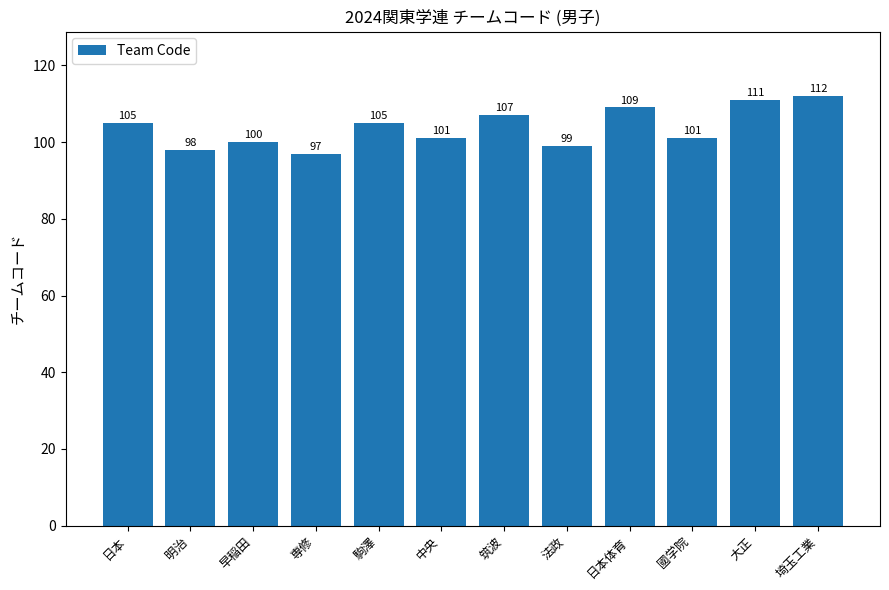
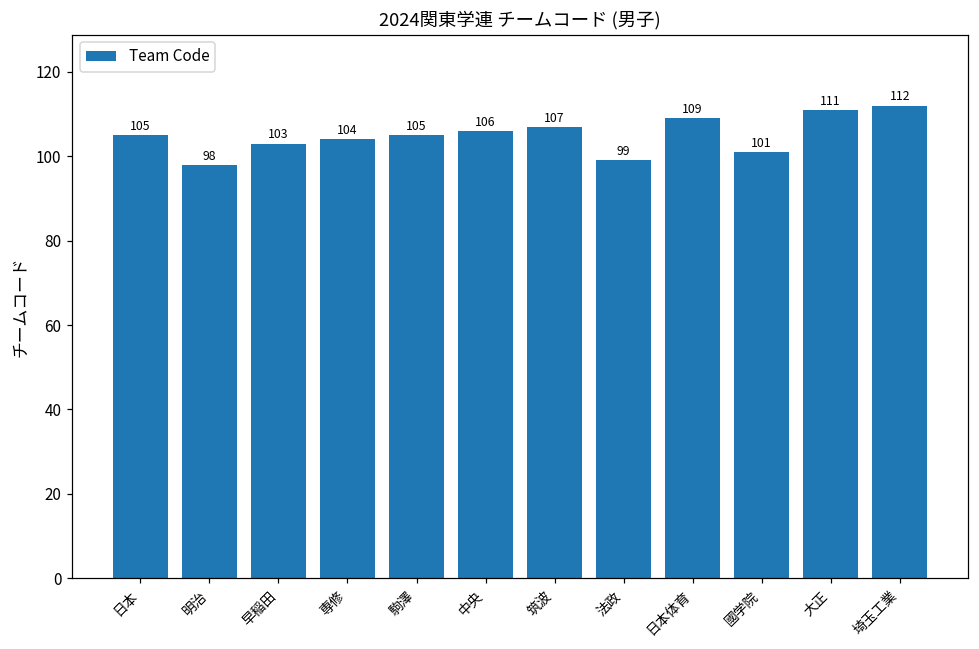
  {
    "日本": 105,
    "明治": 98,
-   "早稲田": 100,
-   "専修": 97,
+   "早稲田": 103,
+   "専修": 104,
    "駒澤": 105,
-   "中央": 101,
+   "中央": 106,
    "筑波": 107,
    "法政": 99,
    "日本体育": 109,
    "國学院": 101,
    "大正": 111,
    "埼玉工業": 112
  }
